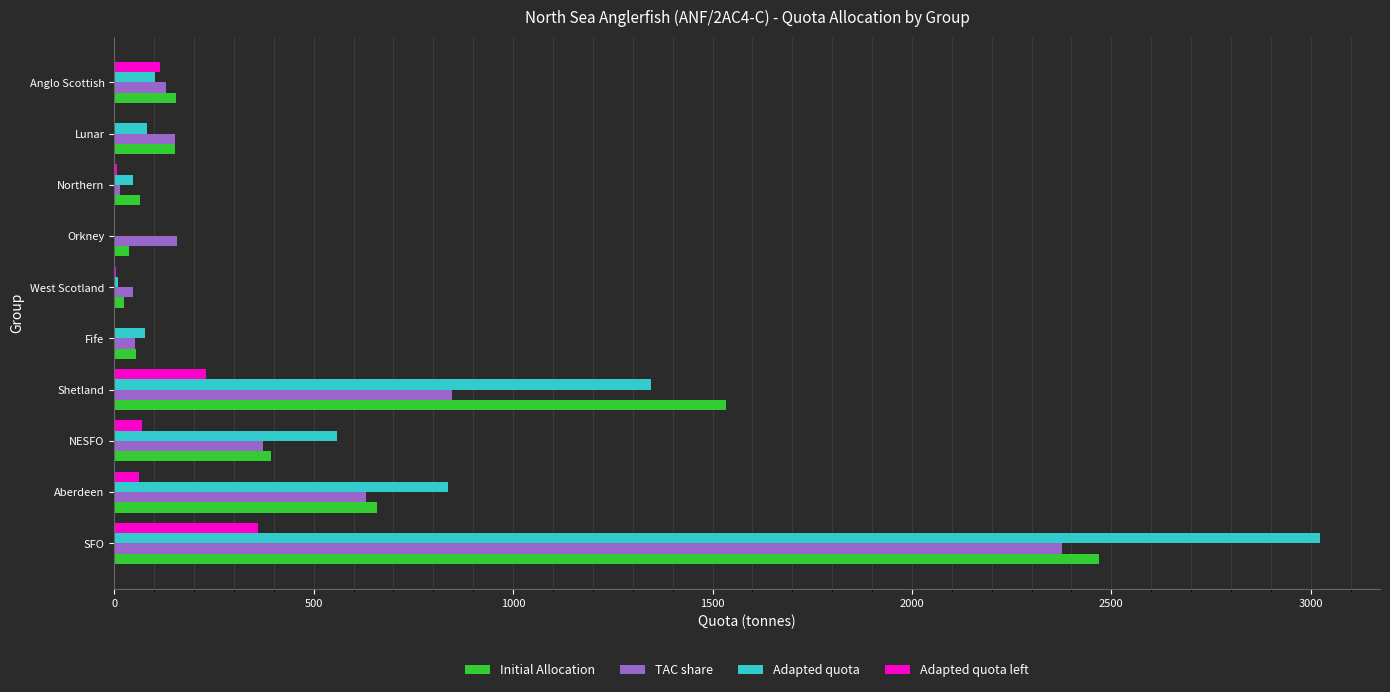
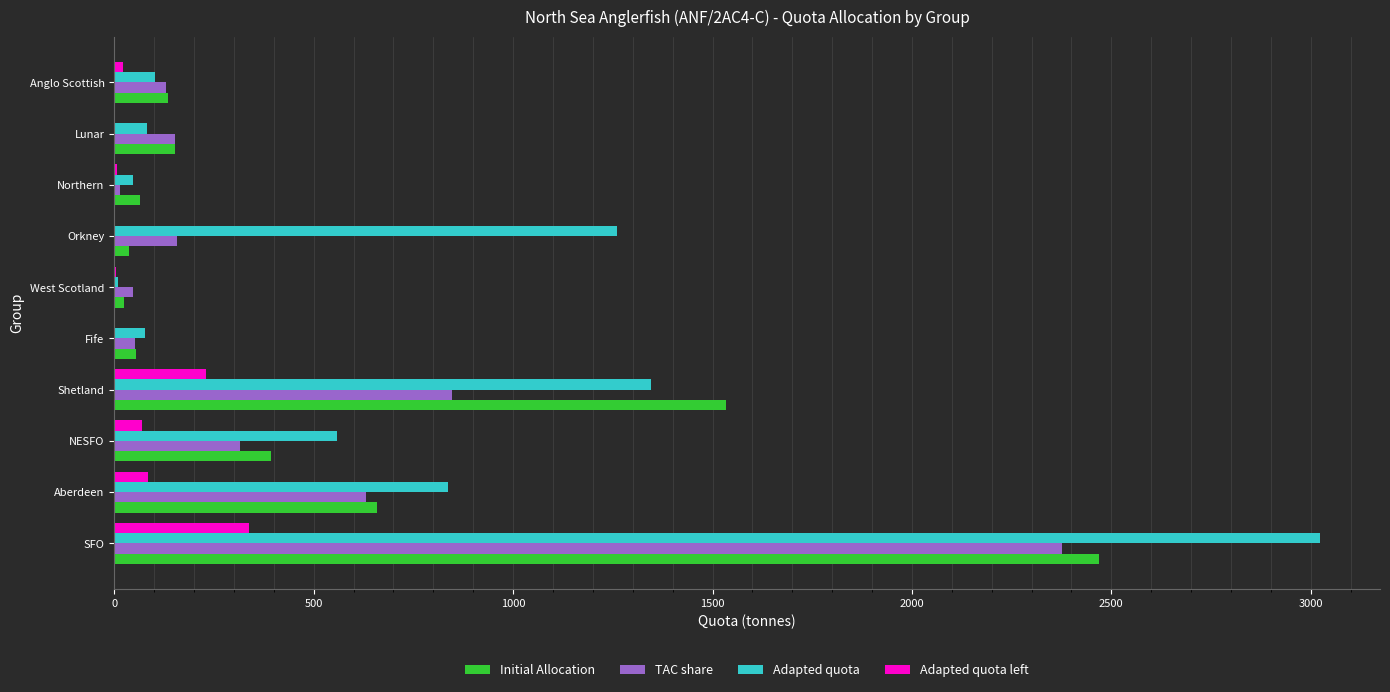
  {
    "Initial Allocation": {
-     "Anglo Scottish": 150,
+     "Anglo Scottish": 130,
      "Lunar": 150,
      "Northern": 60,
      "Orkney": 40,
      "West Scotland": 20,
      "Fife": 60,
      "Shetland": 1530,
      "NESFO": 390,
      "Aberdeen": 660,
      "SFO": 2470
    },
    "TAC share": {
      "Anglo Scottish": 130,
      "Lunar": 150,
      "Northern": 10,
      "Orkney": 160,
      "West Scotland": 50,
      "Fife": 50,
      "Shetland": 850,
-     "NESFO": 370,
+     "NESFO": 320,
      "Aberdeen": 630,
      "SFO": 2380
    },
    "Adapted quota": {
      "Anglo Scottish": 100,
      "Lunar": 80,
      "Northern": 50,
-     "Orkney": 0,
+     "Orkney": 1260,
      "West Scotland": 10,
      "Fife": 80,
      "Shetland": 1350,
      "NESFO": 560,
      "Aberdeen": 840,
      "SFO": 3020
    },
    "Adapted quota left": {
-     "Anglo Scottish": 110,
+     "Anglo Scottish": 20,
      "Shetland": 230,
      "NESFO": 70,
-     "Aberdeen": 60,
-     "SFO": 360
+     "Aberdeen": 80,
+     "SFO": 340
    }
  }
